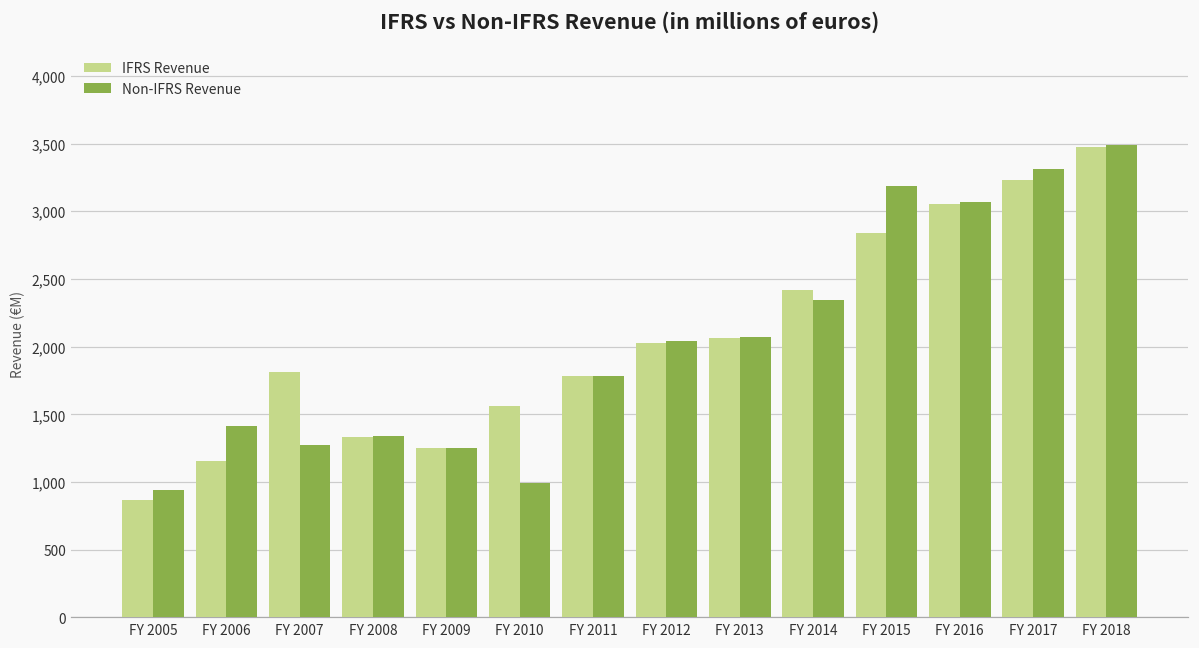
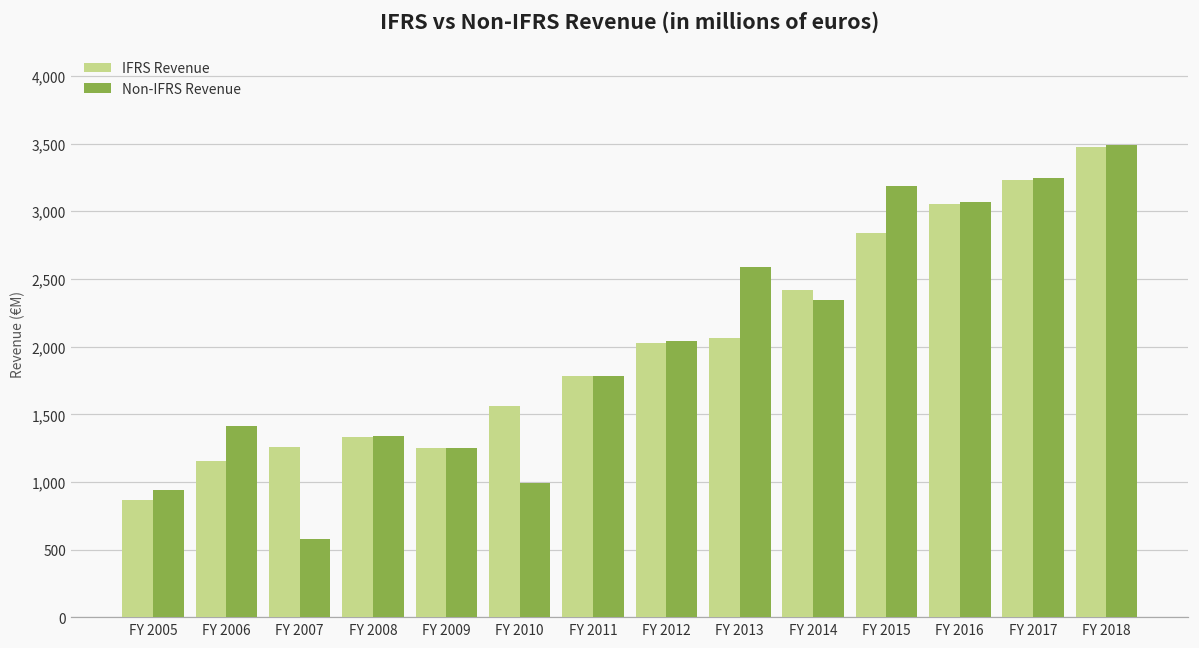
  {
    "IFRS Revenue": {
      "FY 2005": "870",
      "FY 2006": "1,160",
-     "FY 2007": "1,810",
+     "FY 2007": "1,260",
      "FY 2008": "1,330",
      "FY 2009": "1,250",
      "FY 2010": "1,560",
      "FY 2011": "1,780",
      "FY 2012": "2,030",
      "FY 2013": "2,070",
      "FY 2014": "2,420",
      "FY 2015": "2,840",
      "FY 2016": "3,060",
      "FY 2017": "3,230",
      "FY 2018": "3,470"
    },
    "Non-IFRS Revenue": {
      "FY 2005": "940",
      "FY 2006": "1,410",
-     "FY 2007": "1,280",
+     "FY 2007": "580",
      "FY 2008": "1,340",
      "FY 2009": "1,250",
      "FY 2010": "990",
      "FY 2011": "1,780",
      "FY 2012": "2,040",
-     "FY 2013": "2,070",
+     "FY 2013": "2,590",
      "FY 2014": "2,350",
      "FY 2015": "3,190",
      "FY 2016": "3,070",
-     "FY 2017": "3,310",
+     "FY 2017": "3,240",
      "FY 2018": "3,490"
    }
  }
